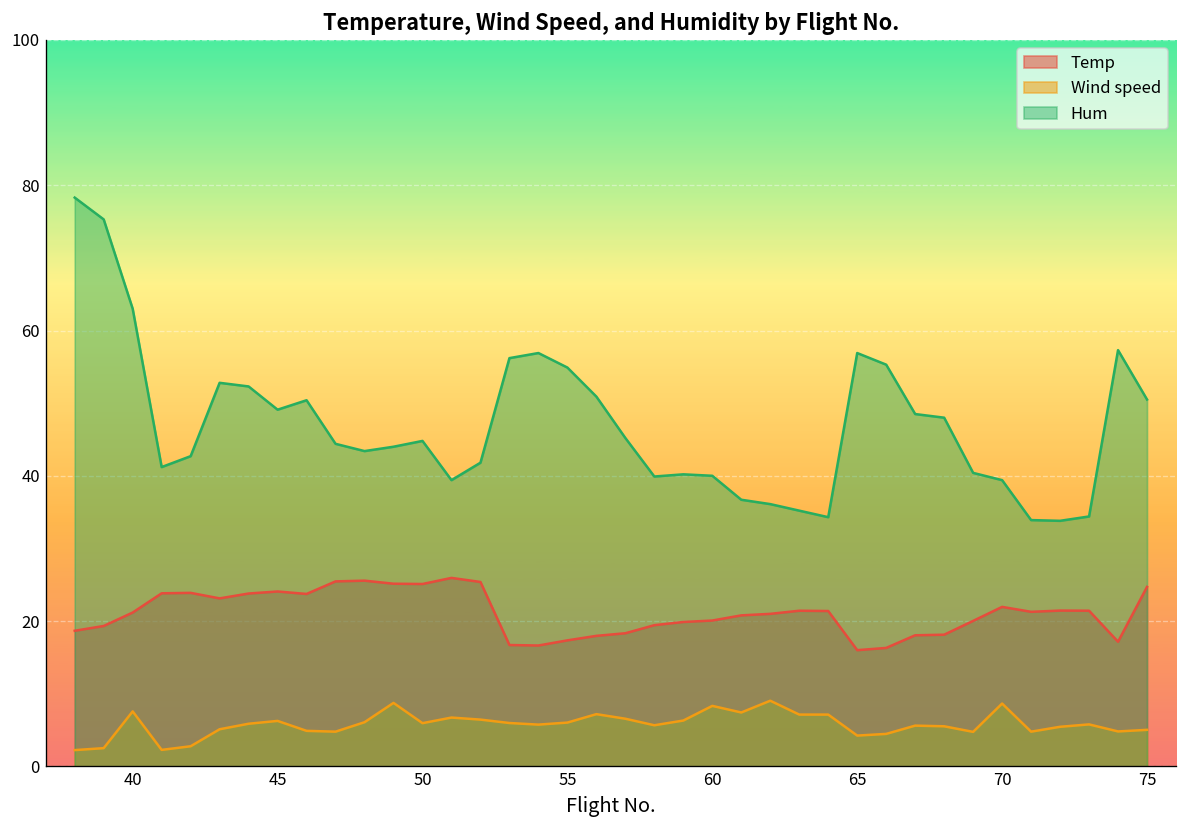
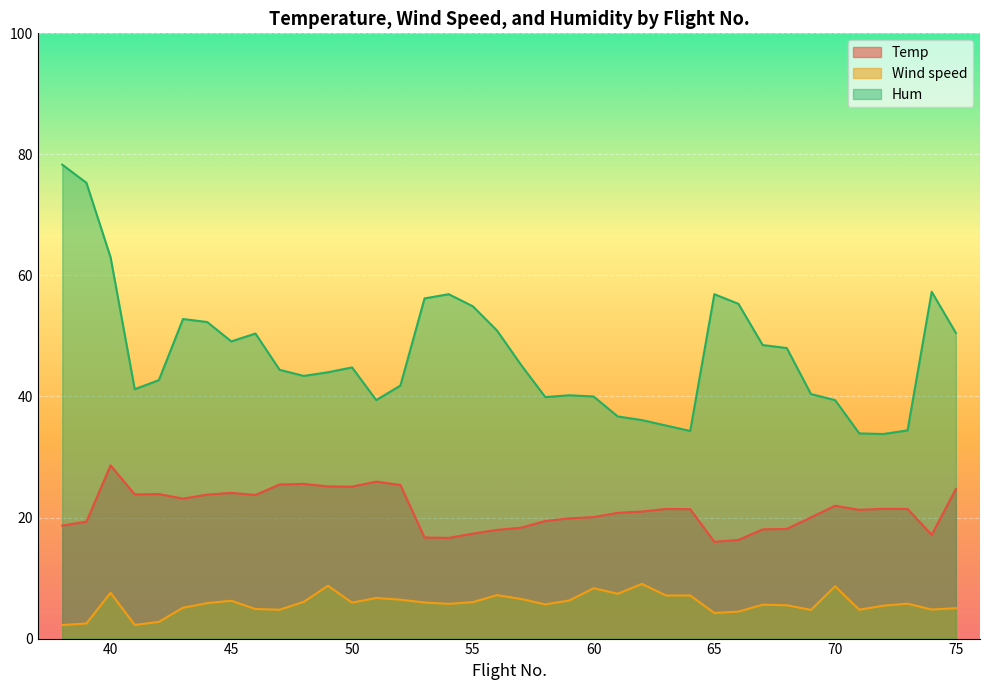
  {
    "Temp": {
-     "40": 21,
+     "40": 29,
      "45": 24,
      "50": 25,
      "55": 17,
      "60": 20,
      "65": 16,
      "70": 22,
      "75": 25
    },
    "Wind speed": {
      "40": 8,
      "45": 6,
      "50": 6,
      "55": 6,
      "60": 8,
      "65": 4,
      "70": 9,
      "75": 5
    },
    "Hum": {
      "40": 63,
      "45": 49,
      "50": 45,
      "55": 55,
      "60": 40,
      "65": 57,
      "70": 39,
      "75": 51
    }
  }
